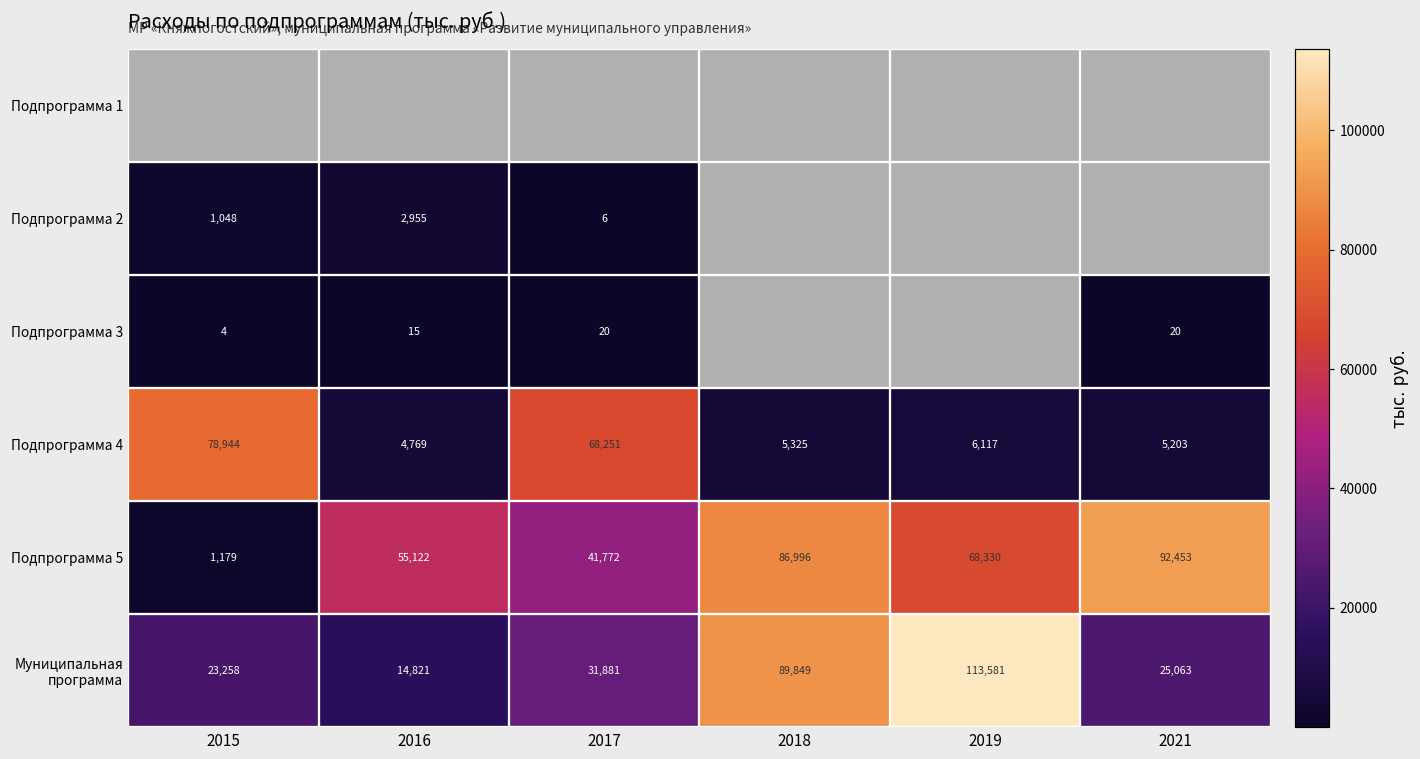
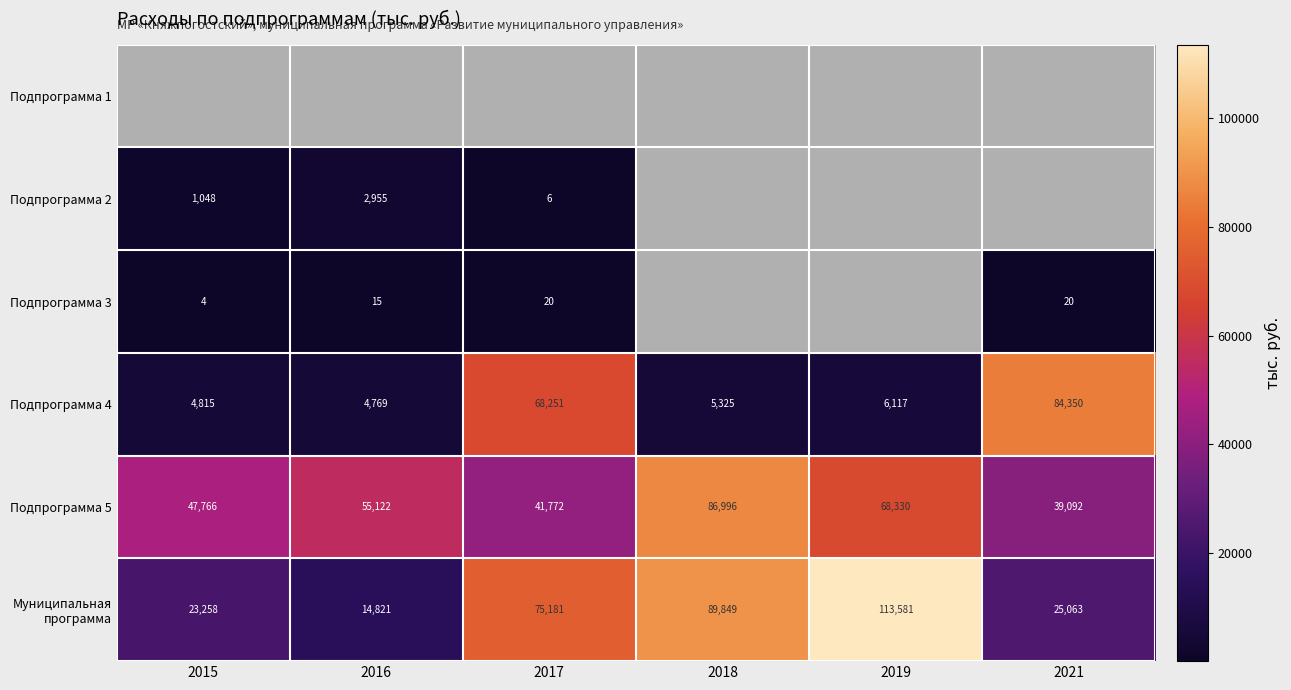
  {
    "Подпрограмма 2": {
      "2015": "1,048",
      "2016": "2,955",
      "2017": "6"
    },
    "Подпрограмма 3": {
      "2015": "4",
      "2016": "15",
      "2017": "20",
      "2021": "20"
    },
    "Подпрограмма 4": {
-     "2015": "78,944",
+     "2015": "4,815",
      "2016": "4,769",
      "2017": "68,251",
      "2018": "5,325",
      "2019": "6,117",
-     "2021": "5,203"
+     "2021": "84,350"
    },
    "Подпрограмма 5": {
-     "2015": "1,179",
+     "2015": "47,766",
      "2016": "55,122",
      "2017": "41,772",
      "2018": "86,996",
      "2019": "68,330",
-     "2021": "92,453"
+     "2021": "39,092"
    },
    "Муниципальная программа": {
      "2015": "23,258",
      "2016": "14,821",
-     "2017": "31,881",
+     "2017": "75,181",
      "2018": "89,849",
      "2019": "113,581",
      "2021": "25,063"
    }
  }
